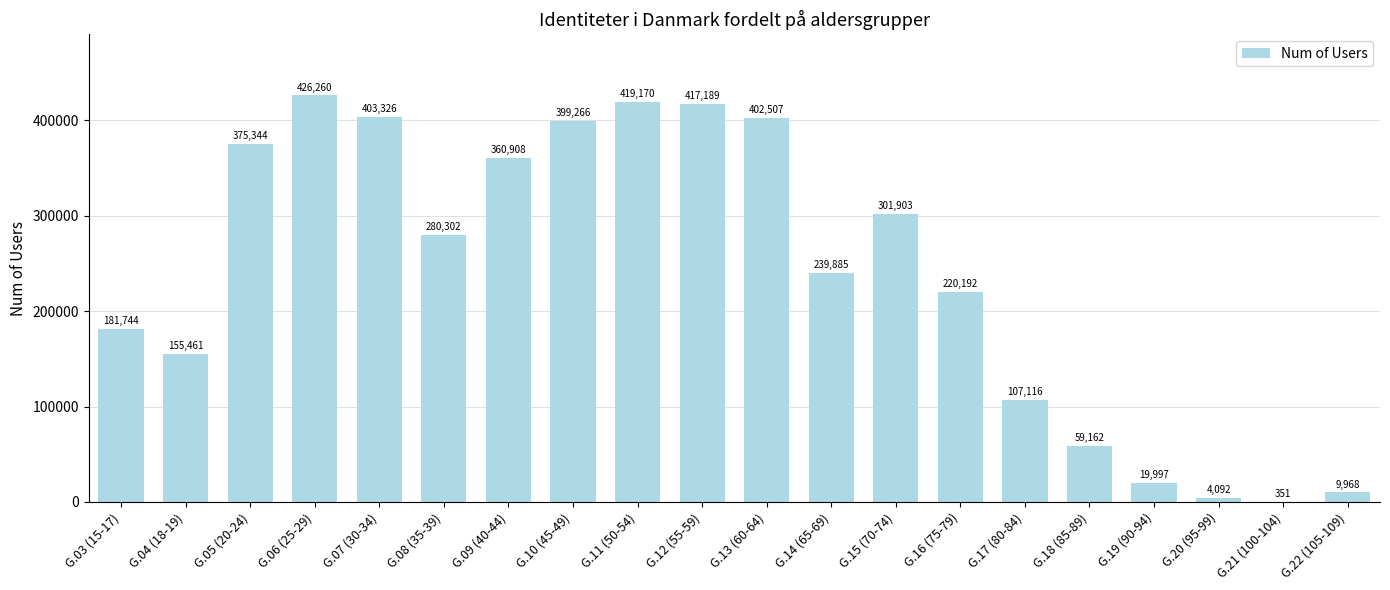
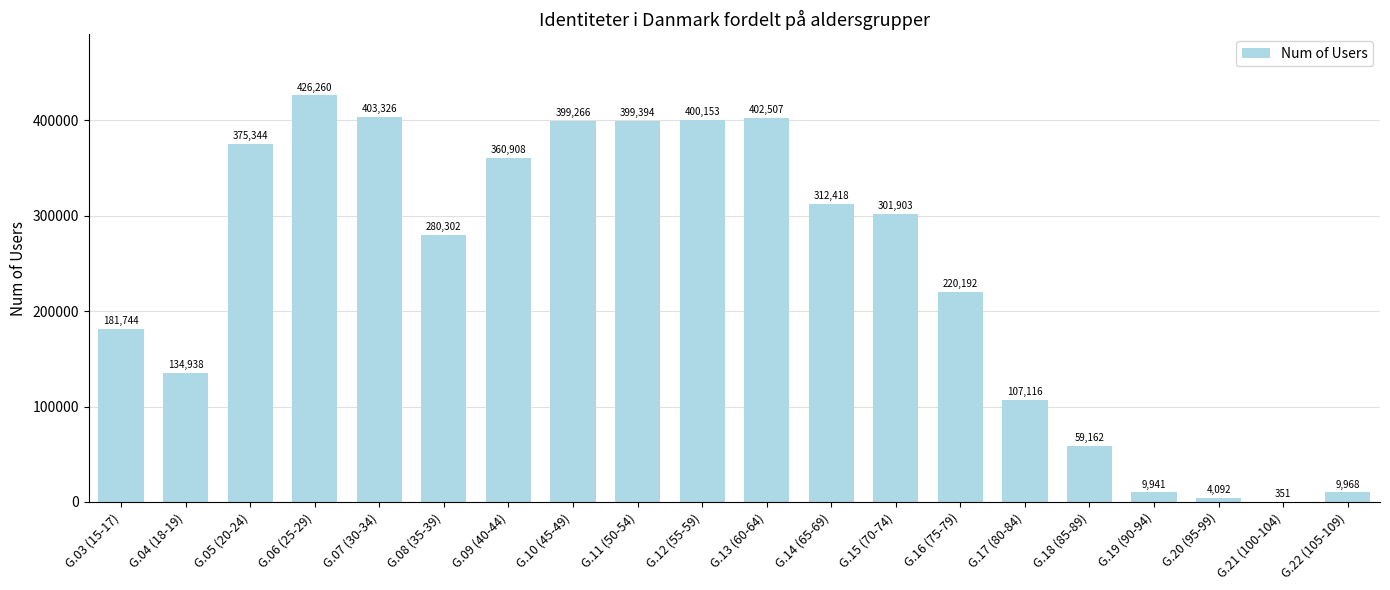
  {
    "G.03 (15-17)": "181,744",
-   "G.04 (18-19)": "155,461",
+   "G.04 (18-19)": "134,938",
    "G.05 (20-24)": "375,344",
    "G.06 (25-29)": "426,260",
    "G.07 (30-34)": "403,326",
    "G.08 (35-39)": "280,302",
    "G.09 (40-44)": "360,908",
    "G.10 (45-49)": "399,266",
-   "G.11 (50-54)": "419,170",
-   "G.12 (55-59)": "417,189",
+   "G.11 (50-54)": "399,394",
+   "G.12 (55-59)": "400,153",
    "G.13 (60-64)": "402,507",
-   "G.14 (65-69)": "239,885",
+   "G.14 (65-69)": "312,418",
    "G.15 (70-74)": "301,903",
    "G.16 (75-79)": "220,192",
    "G.17 (80-84)": "107,116",
    "G.18 (85-89)": "59,162",
-   "G.19 (90-94)": "19,997",
+   "G.19 (90-94)": "9,941",
    "G.20 (95-99)": "4,092",
    "G.21 (100-104)": "351",
    "G.22 (105-109)": "9,968"
  }
